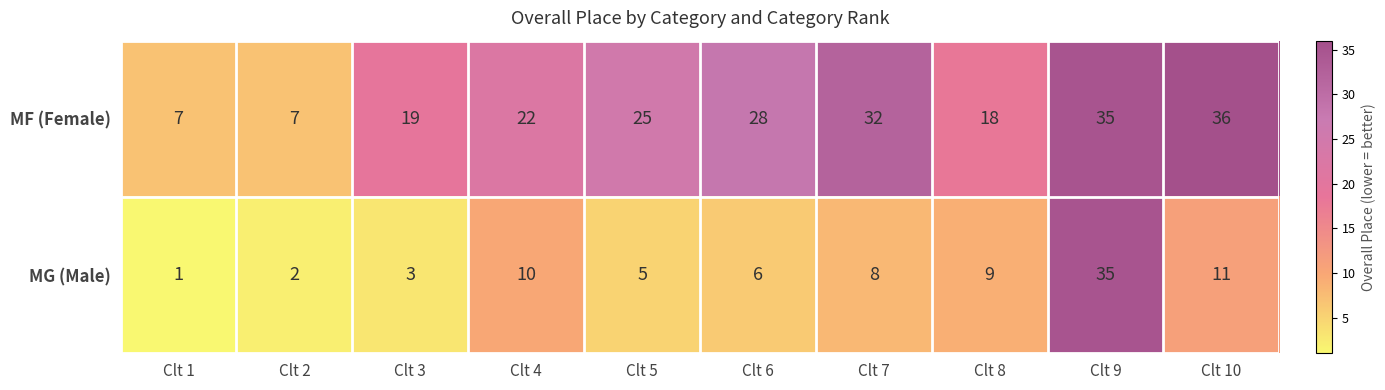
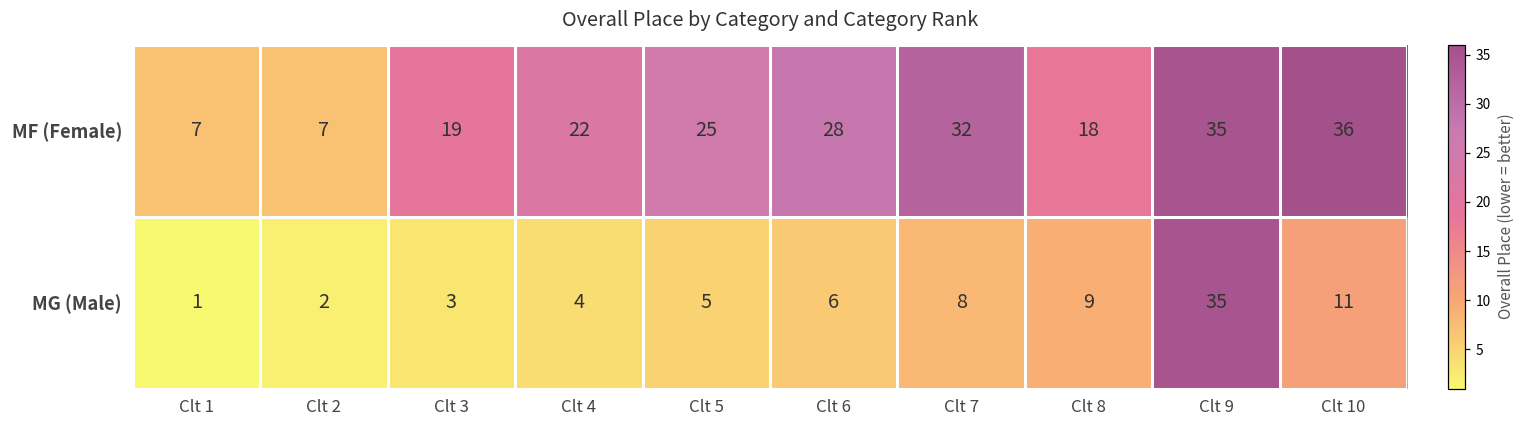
  {
    "MF (Female)": {
      "Clt 1": 7,
      "Clt 2": 7,
      "Clt 3": 19,
      "Clt 4": 22,
      "Clt 5": 25,
      "Clt 6": 28,
      "Clt 7": 32,
      "Clt 8": 18,
      "Clt 9": 35,
      "Clt 10": 36
    },
    "MG (Male)": {
      "Clt 1": 1,
      "Clt 2": 2,
      "Clt 3": 3,
-     "Clt 4": 10,
+     "Clt 4": 4,
      "Clt 5": 5,
      "Clt 6": 6,
      "Clt 7": 8,
      "Clt 8": 9,
      "Clt 9": 35,
      "Clt 10": 11
    }
  }
